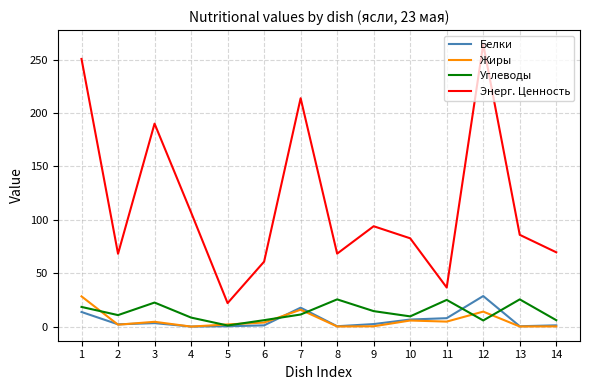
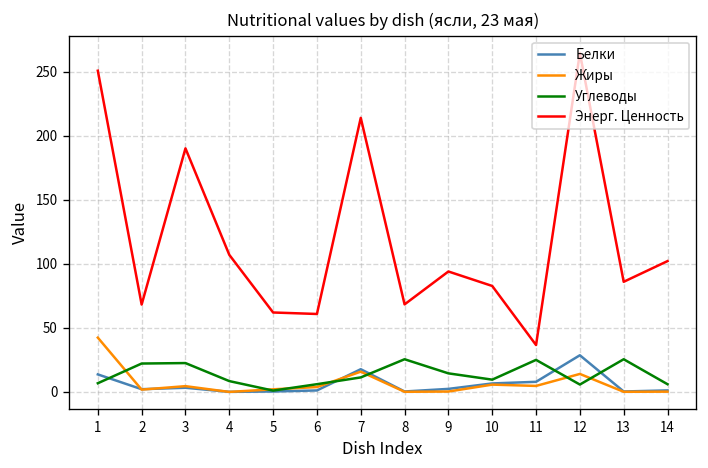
  {
    "Белки": {
      "1": 14,
      "6": 1,
      "11": 8,
      "12": 29
    },
    "Жиры": {
-     "1": 28,
+     "1": 42,
      "11": 5,
      "12": 14
    },
    "Углеводы": {
-     "1": 18,
-     "2": 11,
+     "1": 7,
+     "2": 22,
      "3": 23,
      "4": 8,
      "7": 11,
      "8": 26,
      "9": 14,
      "10": 10,
      "11": 25,
      "12": 6,
      "13": 26,
      "14": 6
    },
    "Энерг. Ценность": {
      "1": 251,
      "2": 68,
      "3": 190,
      "4": 107,
-     "5": 22,
+     "5": 62,
      "6": 61,
      "7": 214,
      "8": 68,
      "9": 94,
      "10": 83,
      "11": 37,
      "13": 86,
-     "14": 70
+     "14": 102
    }
  }
